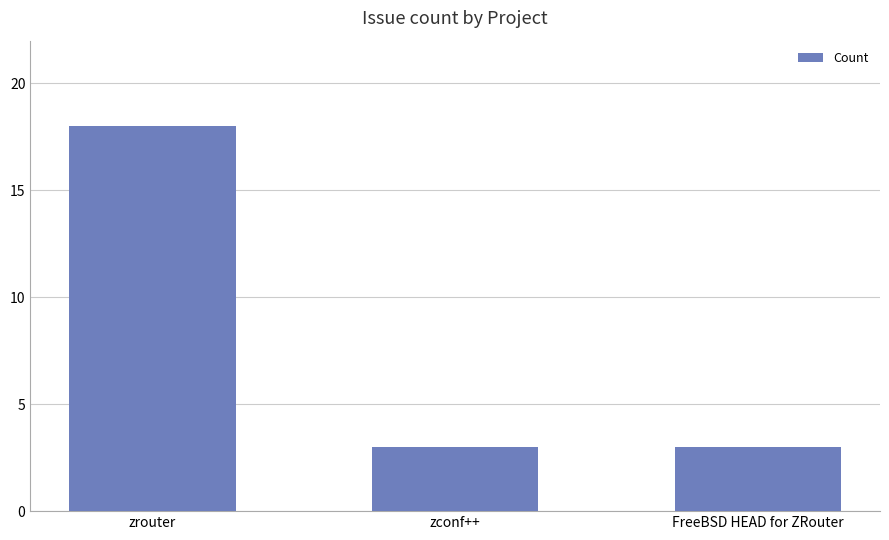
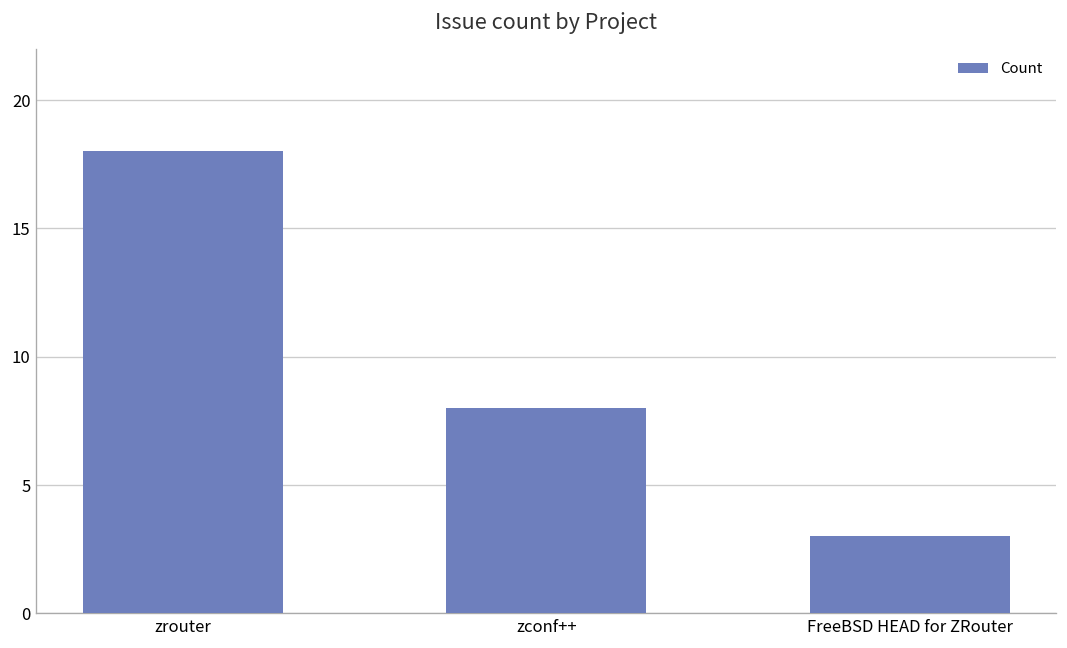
  {
    "zrouter": 18,
-   "zconf++": 3,
+   "zconf++": 8,
    "FreeBSD HEAD for ZRouter": 3
  }
